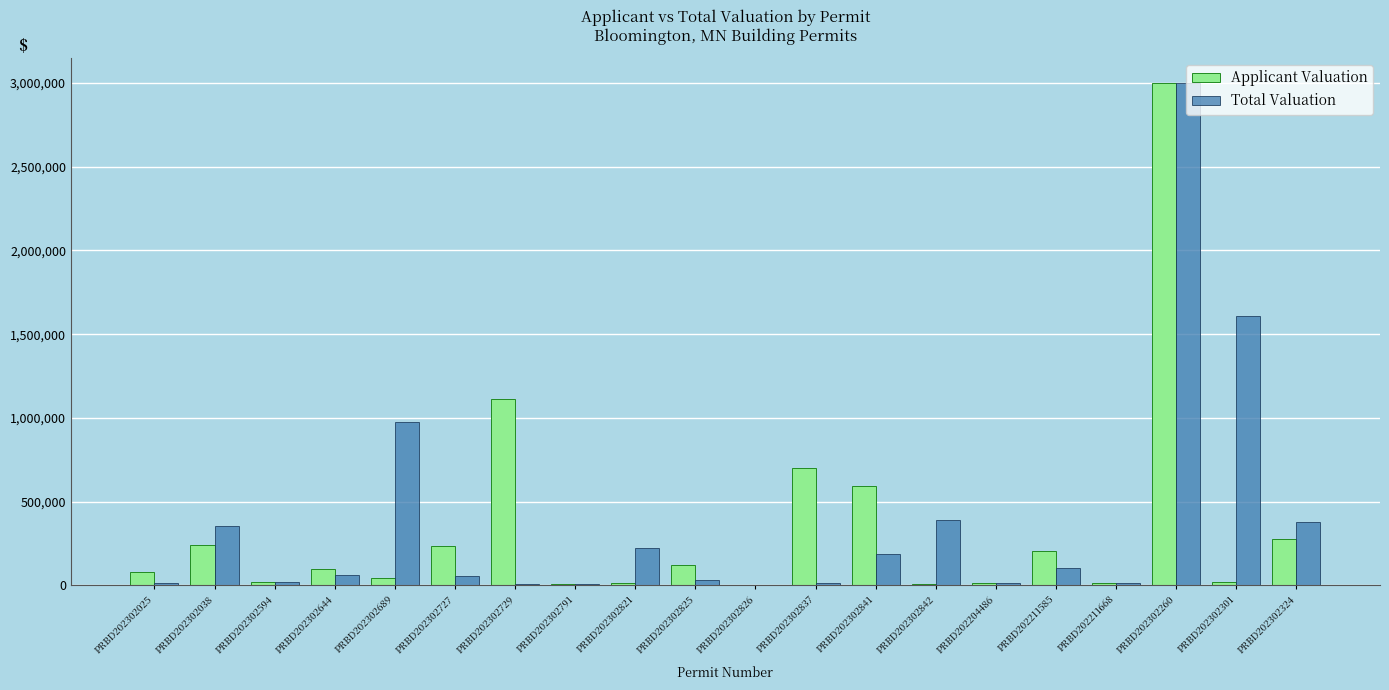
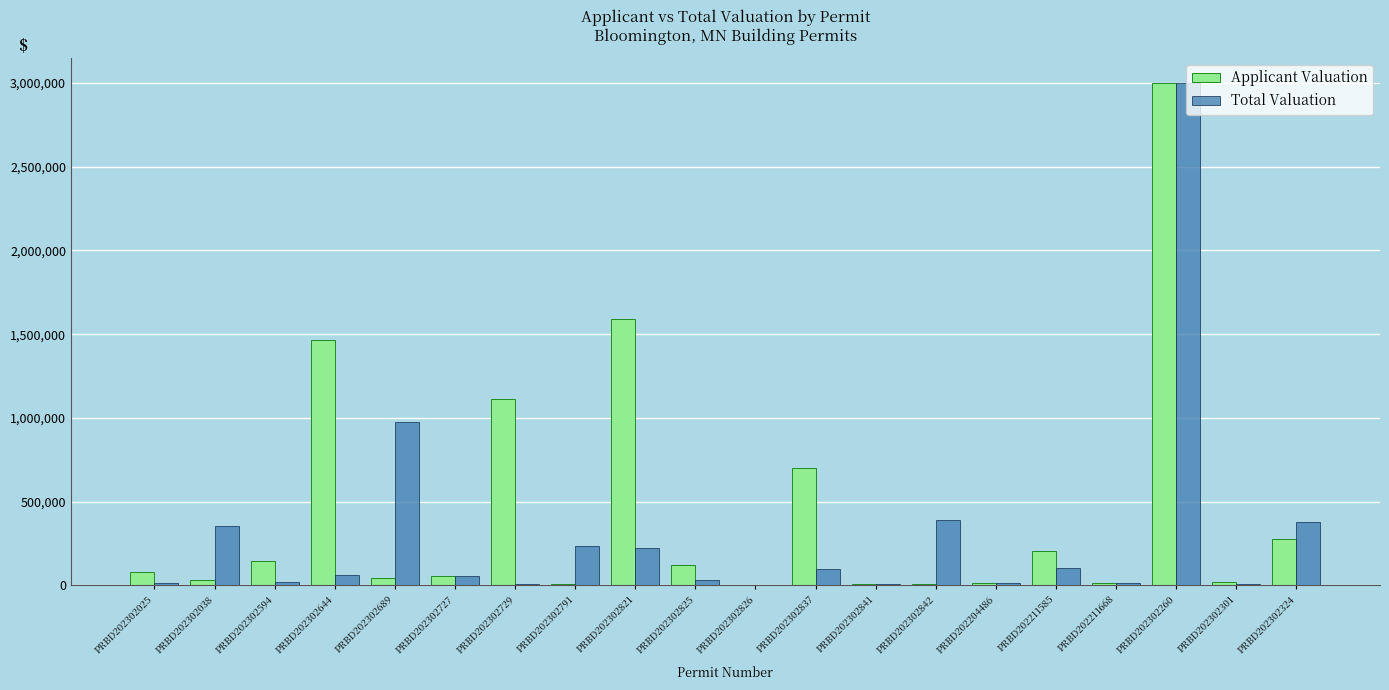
  {
    "Applicant Valuation": {
      "PRBD202302025": "80,000",
-     "PRBD202302038": "240,000",
-     "PRBD202302594": "20,000",
-     "PRBD202302644": "100,000",
+     "PRBD202302038": "30,000",
+     "PRBD202302594": "140,000",
+     "PRBD202302644": "1,460,000",
      "PRBD202302689": "40,000",
-     "PRBD202302727": "230,000",
+     "PRBD202302727": "50,000",
      "PRBD202302729": "1,110,000",
-     "PRBD202302821": "20,000",
+     "PRBD202302821": "1,590,000",
      "PRBD202302825": "120,000",
      "PRBD202302837": "700,000",
-     "PRBD202302841": "600,000",
+     "PRBD202302841": "10,000",
      "PRBD202211585": "210,000",
      "PRBD202211668": "20,000",
      "PRBD202302260": "3,000,000",
      "PRBD202302301": "20,000",
      "PRBD202302324": "280,000"
    },
    "Total Valuation": {
      "PRBD202302025": "20,000",
      "PRBD202302038": "350,000",
      "PRBD202302594": "20,000",
      "PRBD202302644": "60,000",
      "PRBD202302689": "980,000",
      "PRBD202302727": "50,000",
-     "PRBD202302791": "10,000",
+     "PRBD202302791": "230,000",
      "PRBD202302821": "220,000",
      "PRBD202302825": "30,000",
-     "PRBD202302837": "20,000",
-     "PRBD202302841": "180,000",
+     "PRBD202302837": "100,000",
+     "PRBD202302841": "10,000",
      "PRBD202302842": "390,000",
      "PRBD202211585": "110,000",
      "PRBD202211668": "20,000",
-     "PRBD202302301": "1,610,000",
+     "PRBD202302301": "10,000",
      "PRBD202302324": "380,000"
    }
  }
